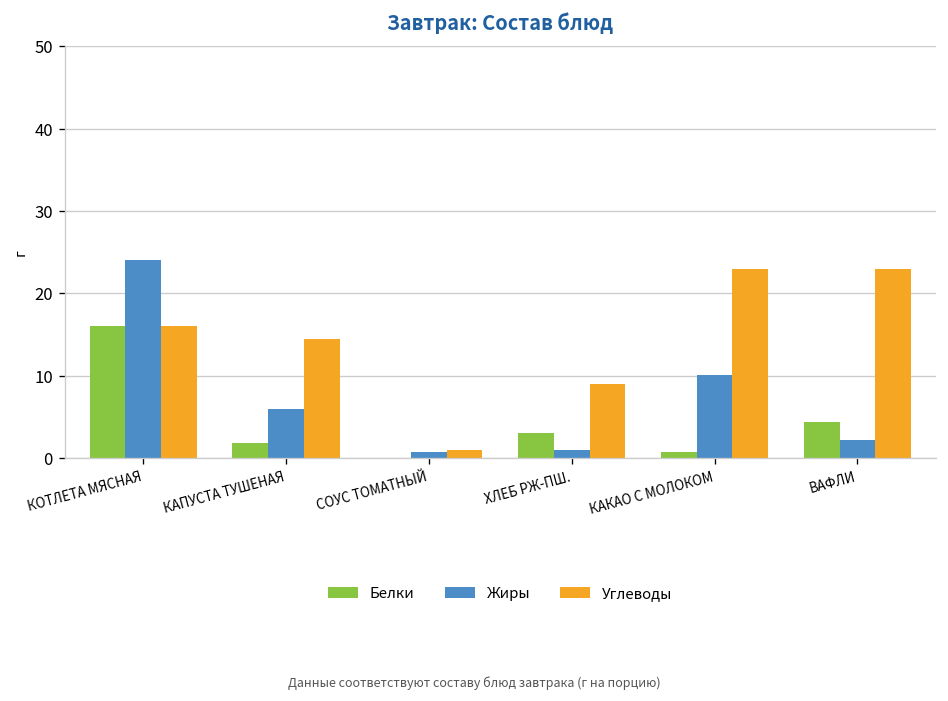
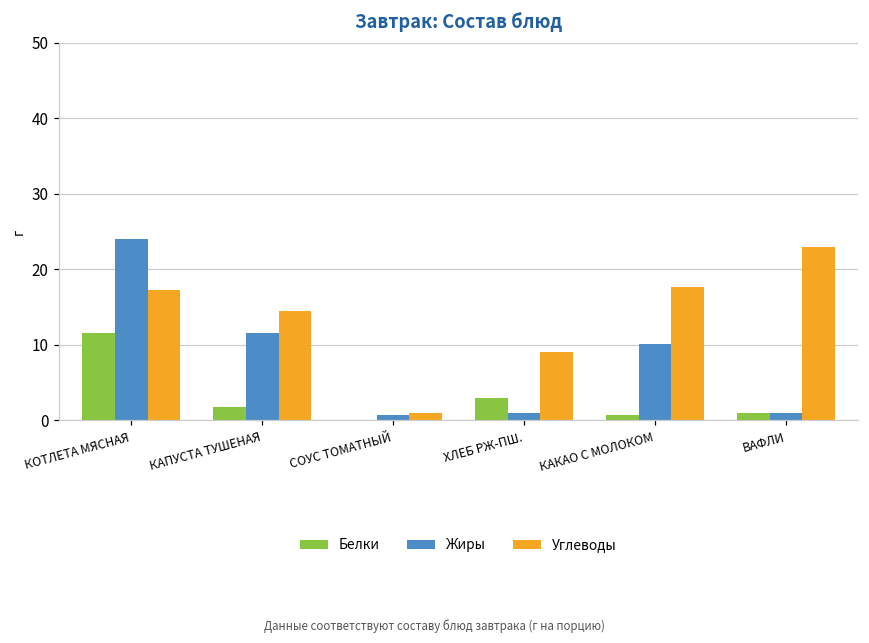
  {
    "Белки": {
-     "КОТЛЕТА МЯСНАЯ": 16,
+     "КОТЛЕТА МЯСНАЯ": 12,
      "КАПУСТА ТУШЕНАЯ": 2,
      "СОУС ТОМАТНЫЙ": 0,
      "ХЛЕБ РЖ-ПШ.": 3,
      "КАКАО С МОЛОКОМ": 1,
-     "ВАФЛИ": 4
+     "ВАФЛИ": 1
    },
    "Жиры": {
      "КОТЛЕТА МЯСНАЯ": 24,
-     "КАПУСТА ТУШЕНАЯ": 6,
+     "КАПУСТА ТУШЕНАЯ": 12,
      "СОУС ТОМАТНЫЙ": 1,
      "ХЛЕБ РЖ-ПШ.": 1,
      "КАКАО С МОЛОКОМ": 10,
-     "ВАФЛИ": 2
+     "ВАФЛИ": 1
    },
    "Углеводы": {
-     "КОТЛЕТА МЯСНАЯ": 16,
+     "КОТЛЕТА МЯСНАЯ": 17,
      "КАПУСТА ТУШЕНАЯ": 15,
      "СОУС ТОМАТНЫЙ": 1,
      "ХЛЕБ РЖ-ПШ.": 9,
-     "КАКАО С МОЛОКОМ": 23,
+     "КАКАО С МОЛОКОМ": 18,
      "ВАФЛИ": 23
    }
  }
